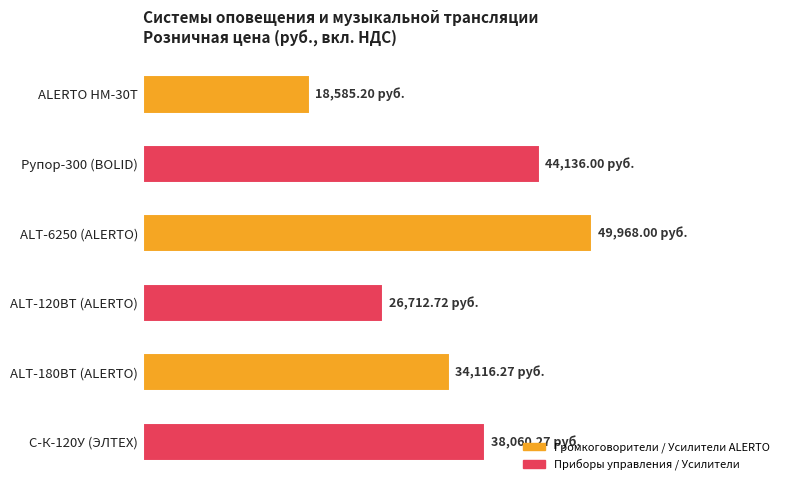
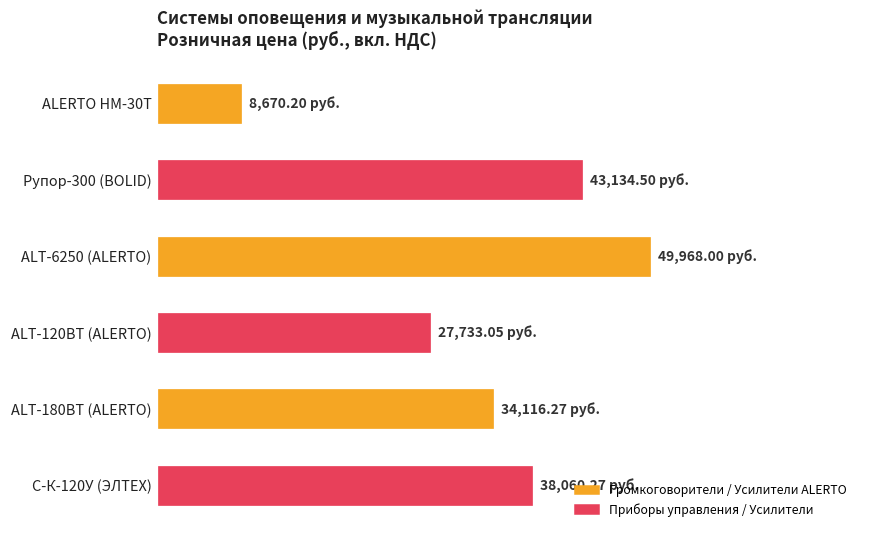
  {
-   "ALERTO HM-30T": "18,585.20",
-   "Рупор-300 (BOLID)": "44,136.00",
+   "ALERTO HM-30T": "8,670.20",
+   "Рупор-300 (BOLID)": "43,134.50",
    "ALT-6250 (ALERTO)": "49,968.00",
-   "ALT-120BT (ALERTO)": "26,712.72",
+   "ALT-120BT (ALERTO)": "27,733.05",
    "ALT-180BT (ALERTO)": "34,116.27",
    "С-К-120У (ЭЛТЕХ)": "38,060.27"
  }
